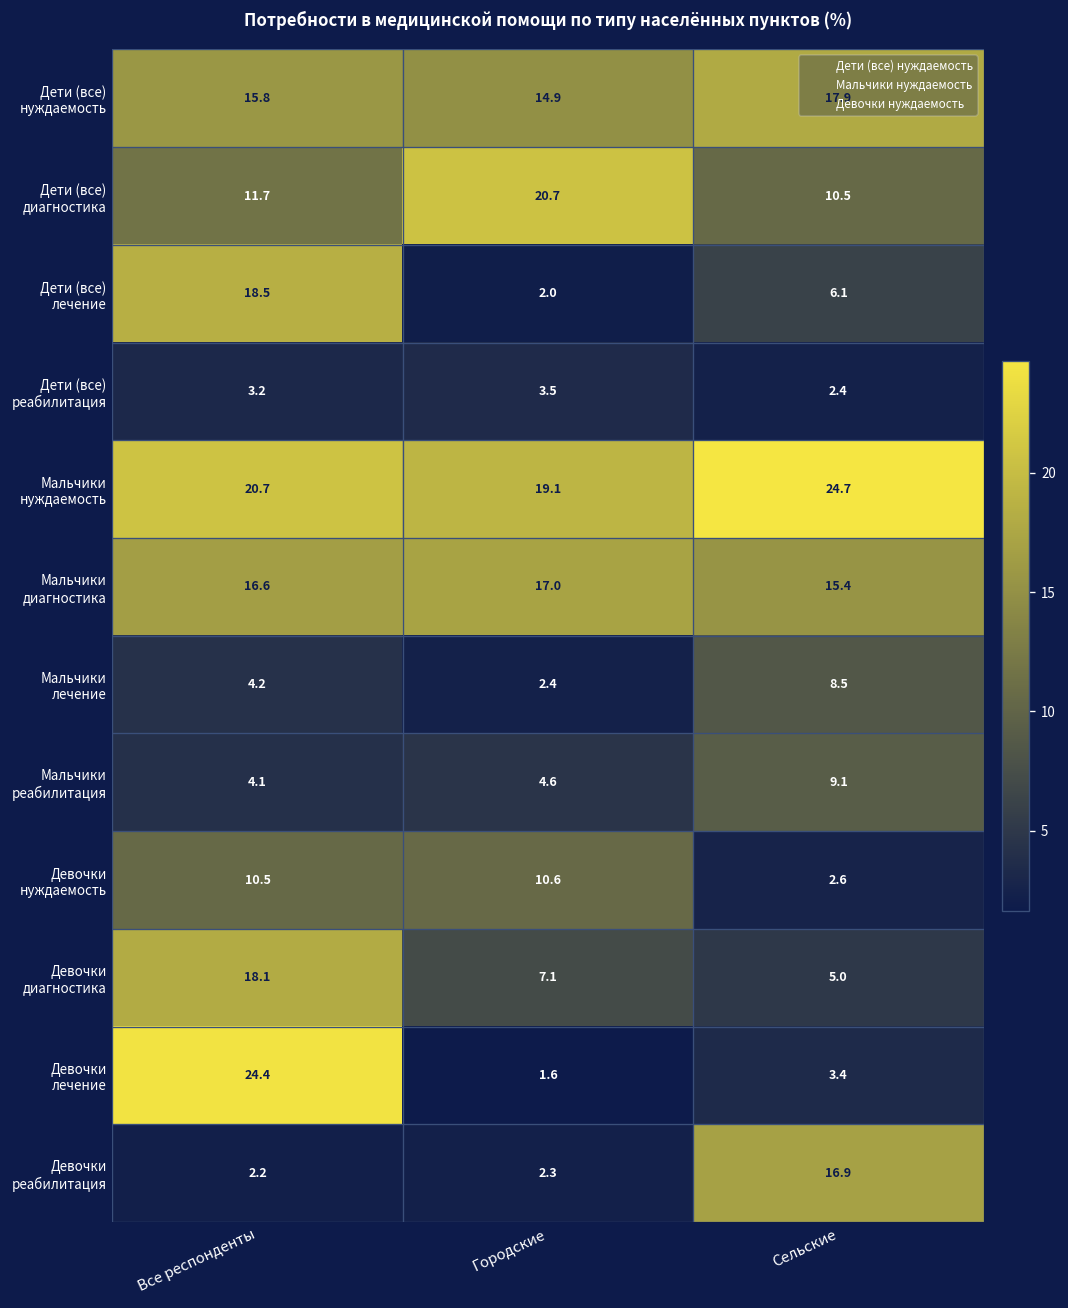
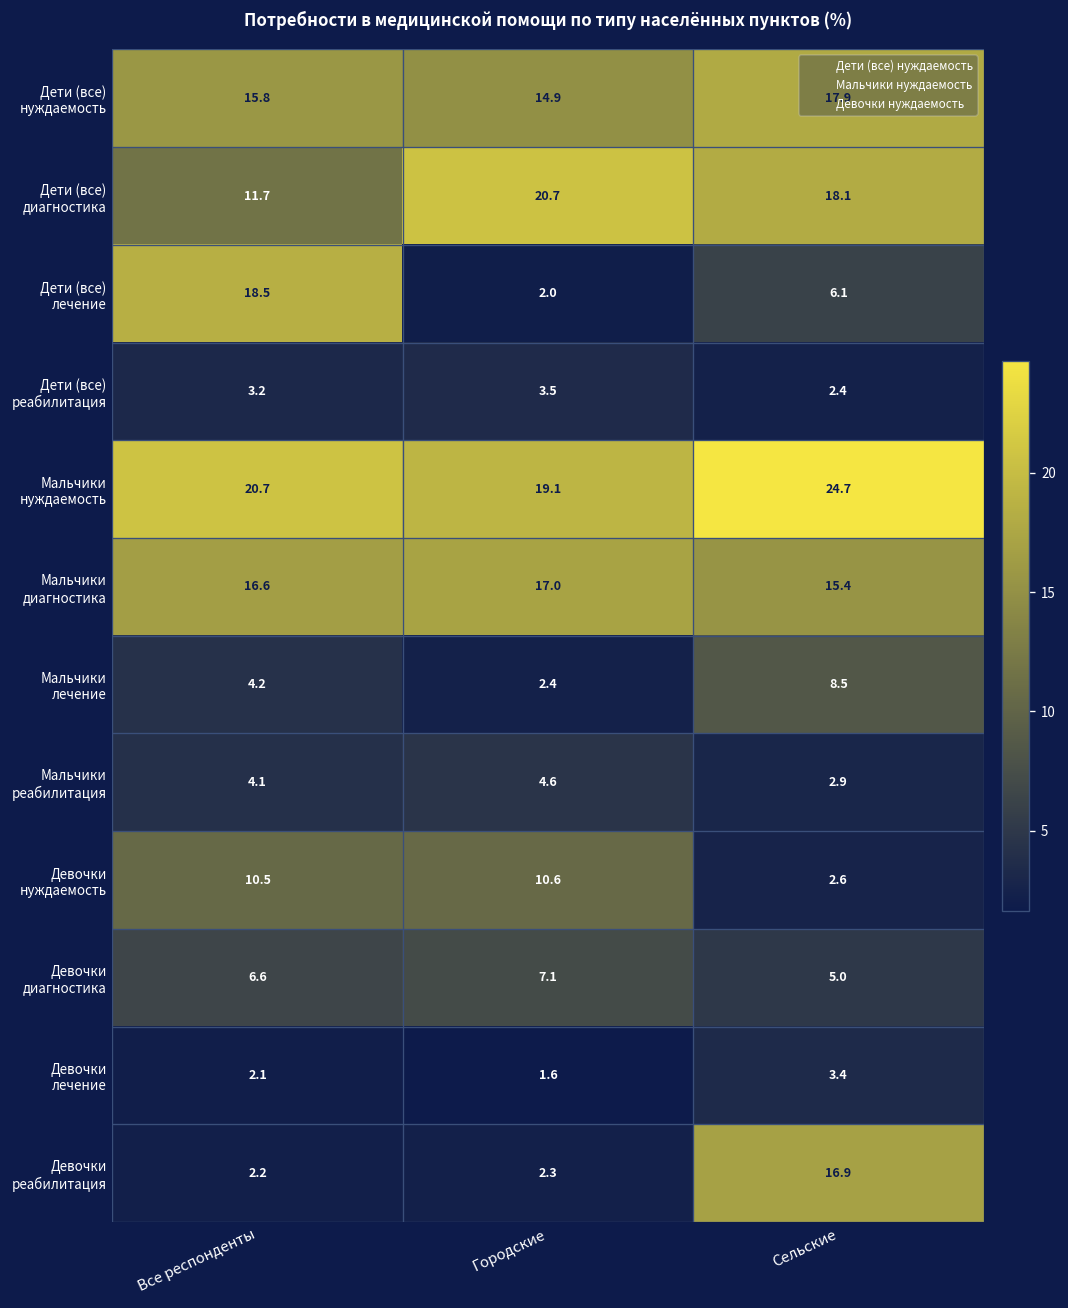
  {
    "Дети (все) нуждаемость": {
      "Все респонденты": 15.8,
      "Городские": 14.9
    },
    "Дети (все) диагностика": {
      "Все респонденты": 11.7,
      "Городские": 20.7,
-     "Сельские": 10.5
+     "Сельские": 18.1
    },
    "Дети (все) лечение": {
      "Все респонденты": 18.5,
      "Городские": 2.0,
      "Сельские": 6.1
    },
    "Дети (все) реабилитация": {
      "Все респонденты": 3.2,
      "Городские": 3.5,
      "Сельские": 2.4
    },
    "Мальчики нуждаемость": {
      "Все респонденты": 20.7,
      "Городские": 19.1,
      "Сельские": 24.7
    },
    "Мальчики диагностика": {
      "Все респонденты": 16.6,
      "Городские": 17.0,
      "Сельские": 15.4
    },
    "Мальчики лечение": {
      "Все респонденты": 4.2,
      "Городские": 2.4,
      "Сельские": 8.5
    },
    "Мальчики реабилитация": {
      "Все респонденты": 4.1,
      "Городские": 4.6,
-     "Сельские": 9.1
+     "Сельские": 2.9
    },
    "Девочки нуждаемость": {
      "Все респонденты": 10.5,
      "Городские": 10.6,
      "Сельские": 2.6
    },
    "Девочки диагностика": {
-     "Все респонденты": 18.1,
+     "Все респонденты": 6.6,
      "Городские": 7.1,
      "Сельские": 5.0
    },
    "Девочки лечение": {
-     "Все респонденты": 24.4,
+     "Все респонденты": 2.1,
      "Городские": 1.6,
      "Сельские": 3.4
    },
    "Девочки реабилитация": {
      "Все респонденты": 2.2,
      "Городские": 2.3,
      "Сельские": 16.9
    }
  }
